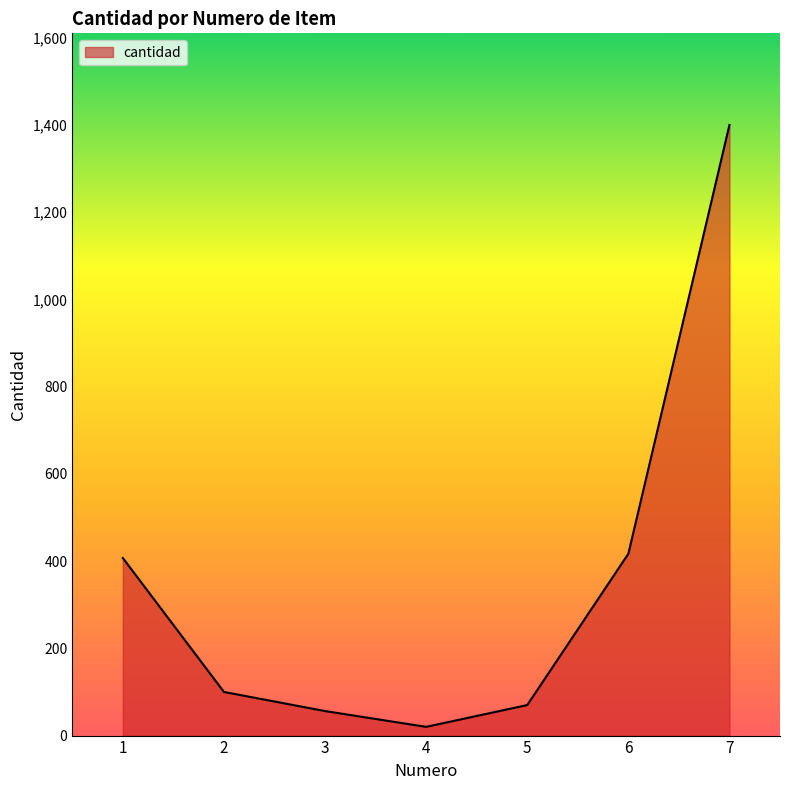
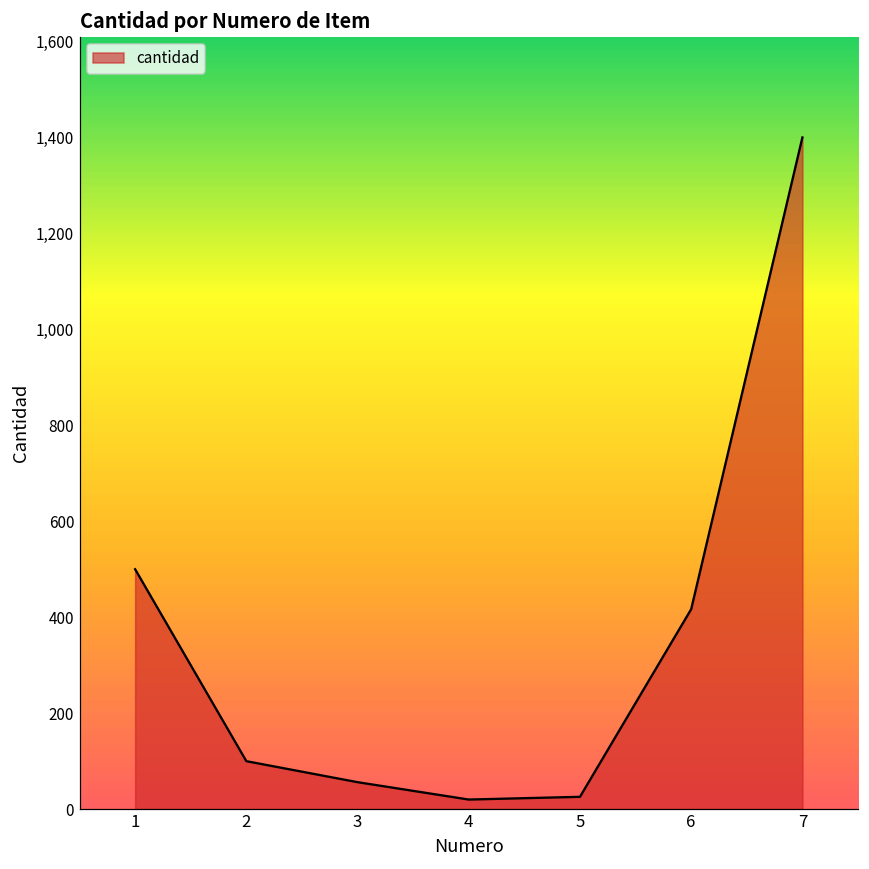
  {
-   "1": "410",
+   "1": "500",
    "2": "100",
    "3": "60",
    "4": "20",
-   "5": "70",
+   "5": "30",
    "6": "420",
    "7": "1,400"
  }
